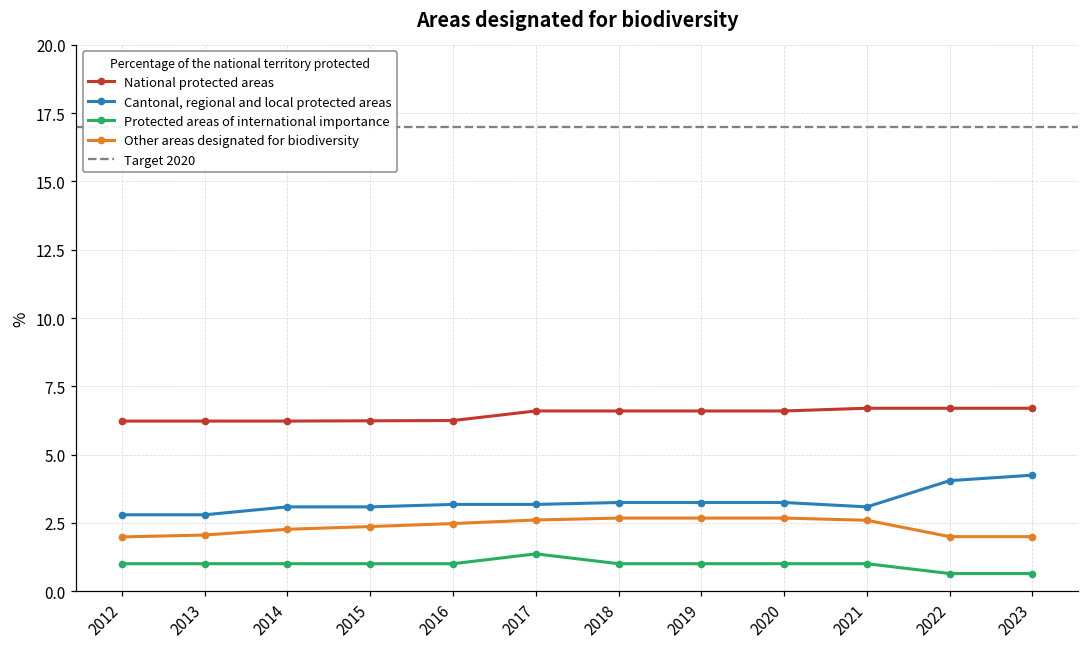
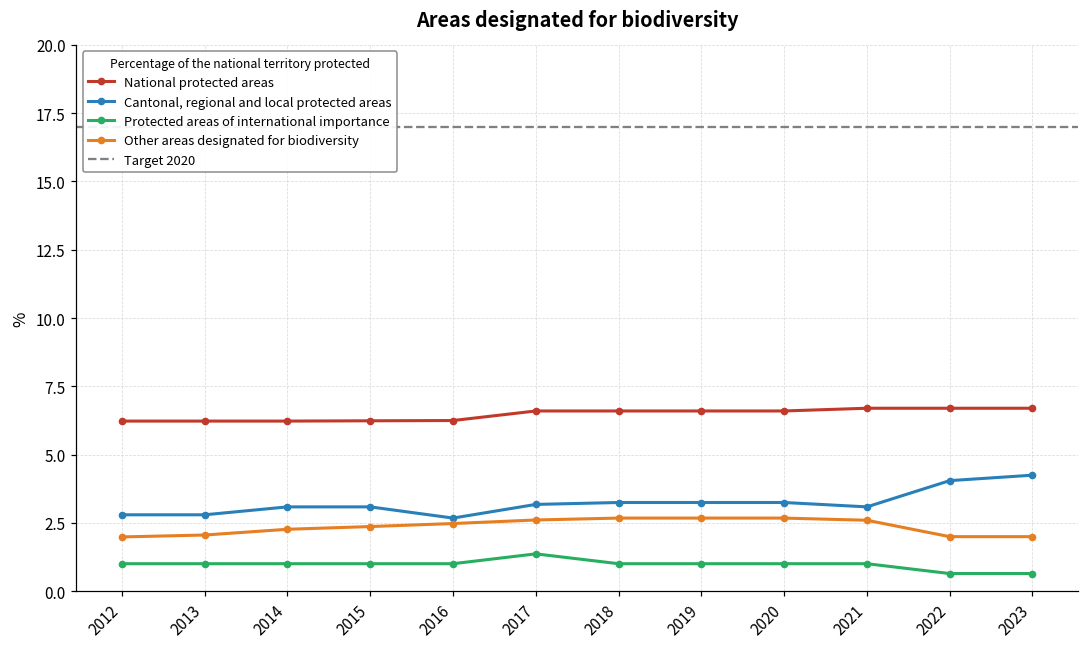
  {
    "National protected areas": {
      "2012": 6.2,
      "2013": 6.2,
      "2014": 6.2,
      "2015": 6.2,
      "2016": 6.3,
      "2017": 6.6,
      "2018": 6.6,
      "2019": 6.6,
      "2020": 6.6,
      "2021": 6.7,
      "2022": 6.7,
      "2023": 6.7
    },
    "Cantonal, regional and local protected areas": {
      "2012": 2.8,
      "2013": 2.8,
      "2014": 3.1,
      "2015": 3.1,
-     "2016": 3.2,
+     "2016": 2.7,
      "2017": 3.2,
      "2018": 3.3,
      "2019": 3.3,
      "2020": 3.3,
      "2021": 3.1,
      "2022": 4.1,
      "2023": 4.3
    },
    "Protected areas of international importance": {
      "2012": 1.0,
      "2013": 1.0,
      "2014": 1.0,
      "2015": 1.0,
      "2016": 1.0,
      "2017": 1.4,
      "2018": 1.0,
      "2019": 1.0,
      "2020": 1.0,
      "2021": 1.0,
      "2022": 0.7,
      "2023": 0.7
    },
    "Other areas designated for biodiversity": {
      "2012": 2.0,
      "2013": 2.1,
      "2014": 2.3,
      "2015": 2.4,
      "2016": 2.5,
      "2017": 2.6,
      "2018": 2.7,
      "2019": 2.7,
      "2020": 2.7,
      "2021": 2.6,
      "2022": 2.0,
      "2023": 2.0
    }
  }
